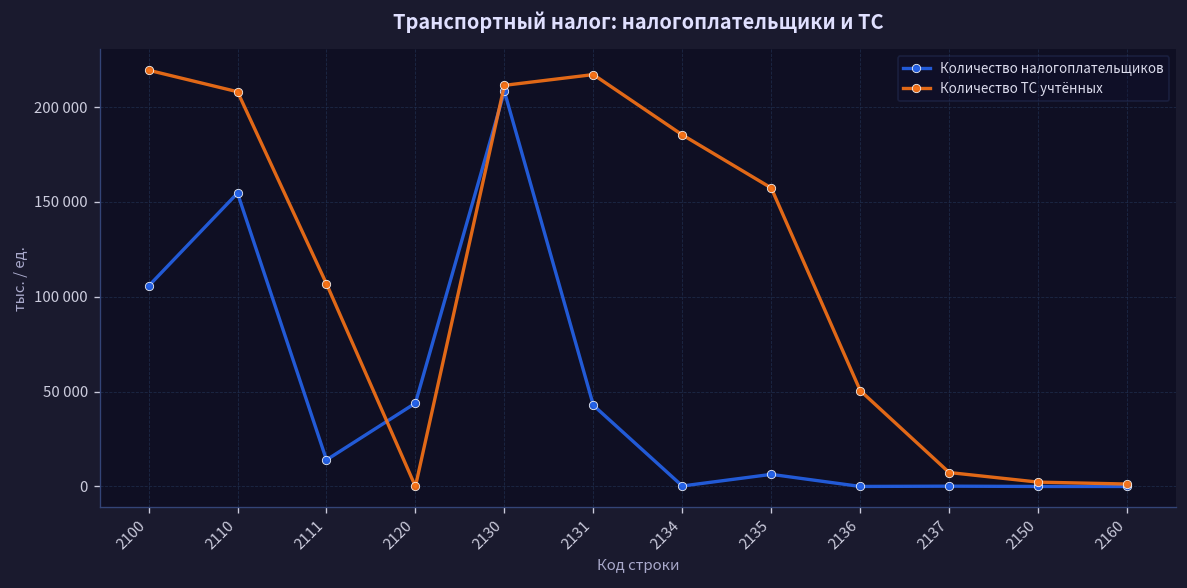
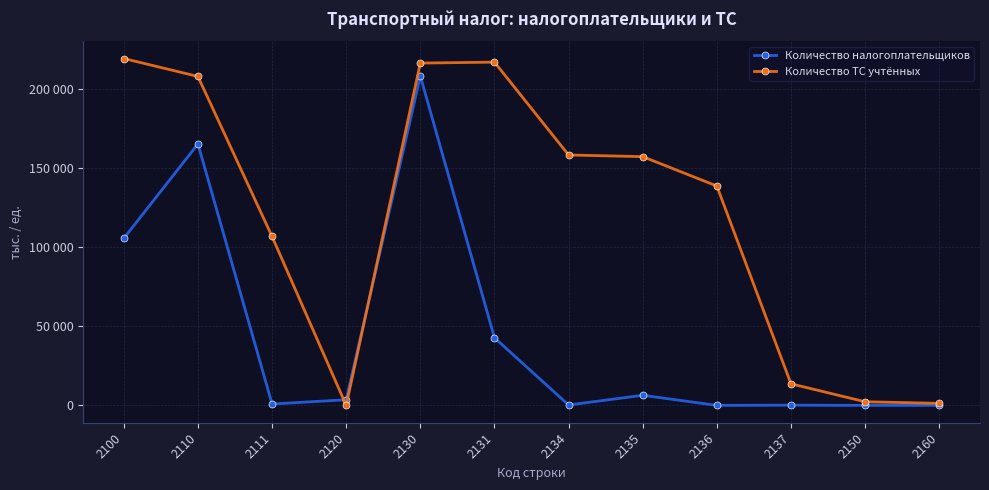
  {
    "Количество налогоплательщиков": {
      "2100": 106000,
-     "2110": 155000,
-     "2111": 14000,
-     "2120": 44000,
+     "2110": 165000,
+     "2111": 1000,
+     "2120": 4000,
      "2130": 208000,
      "2131": 43000,
      "2134": 0,
      "2135": 6000,
      "2136": 0,
      "2137": 0,
      "2150": 0
    },
    "Количество ТС учтённых": {
      "2100": 219000,
      "2110": 208000,
      "2111": 107000,
      "2120": 0,
-     "2130": 211000,
+     "2130": 217000,
      "2131": 217000,
-     "2134": 185000,
+     "2134": 158000,
      "2135": 157000,
-     "2136": 51000,
-     "2137": 7000,
+     "2136": 139000,
+     "2137": 14000,
      "2150": 2000
    }
  }
